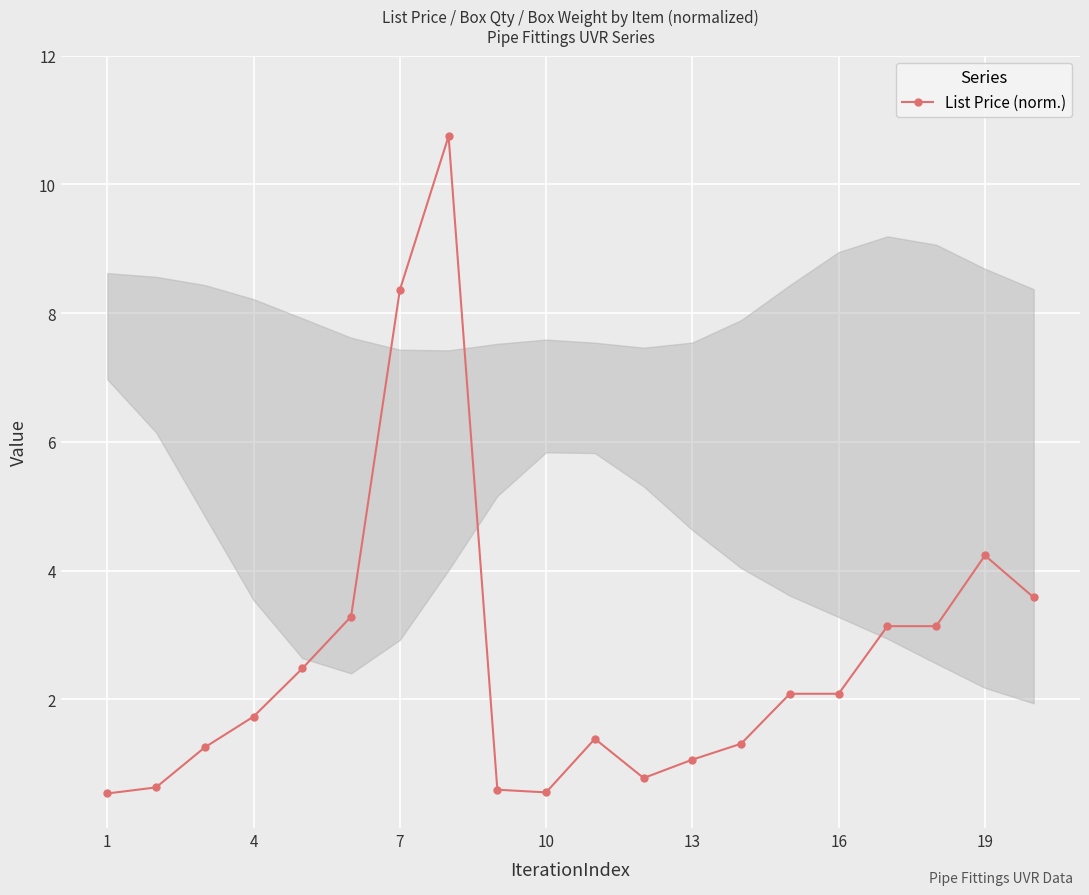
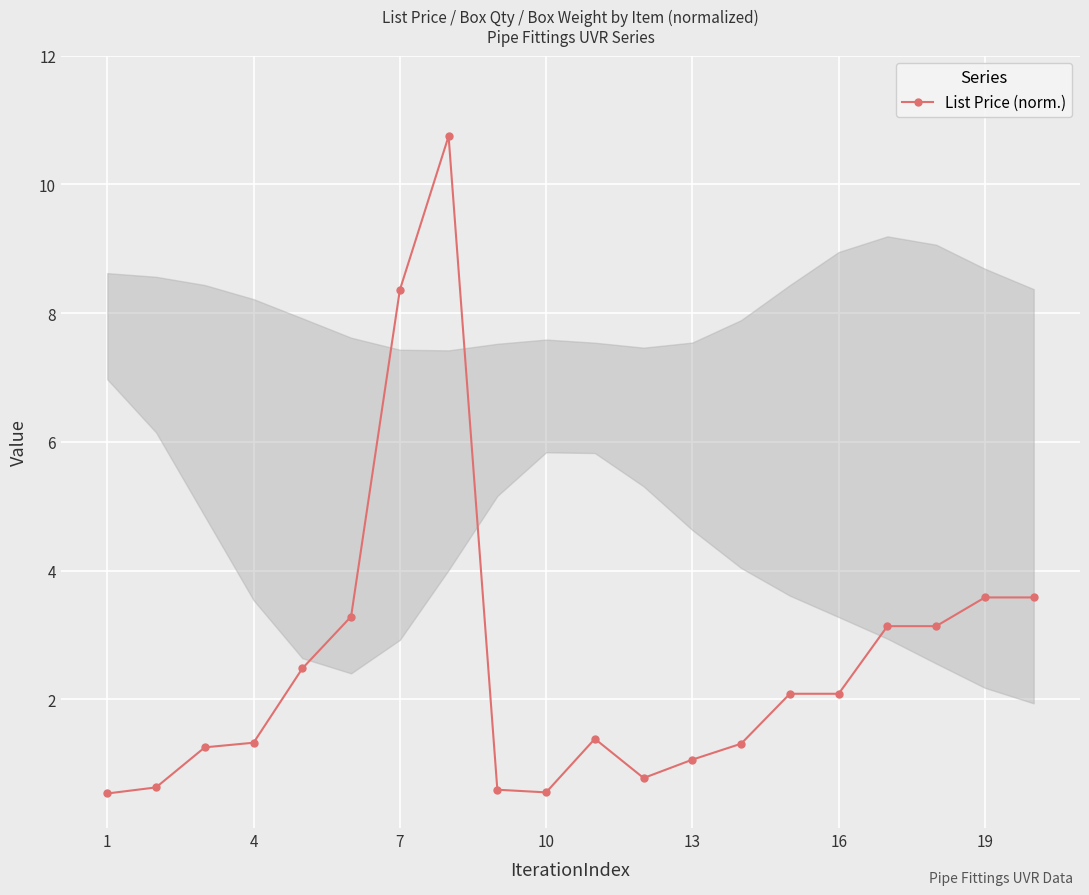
  {
    "List Price (norm.)": {
      "1": 0.5,
-     "4": 1.7,
+     "4": 1.3,
      "7": 8.4,
      "10": 0.6,
      "13": 1.1,
      "16": 2.1,
-     "19": 4.2
+     "19": 3.6
    }
  }
